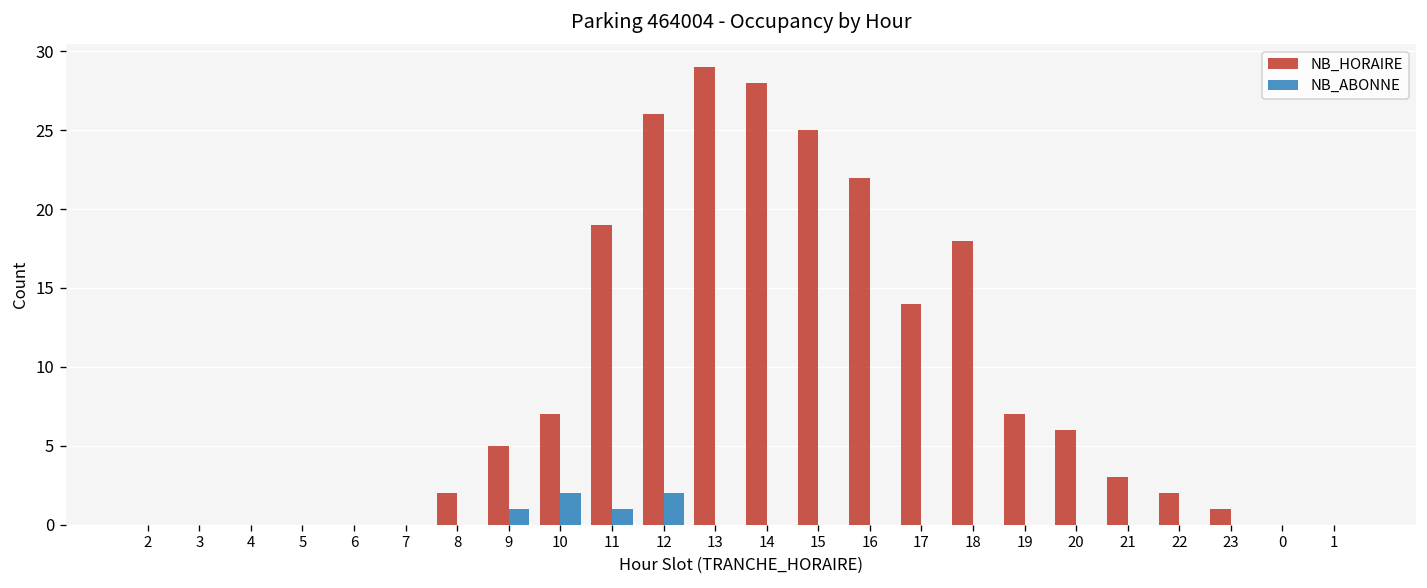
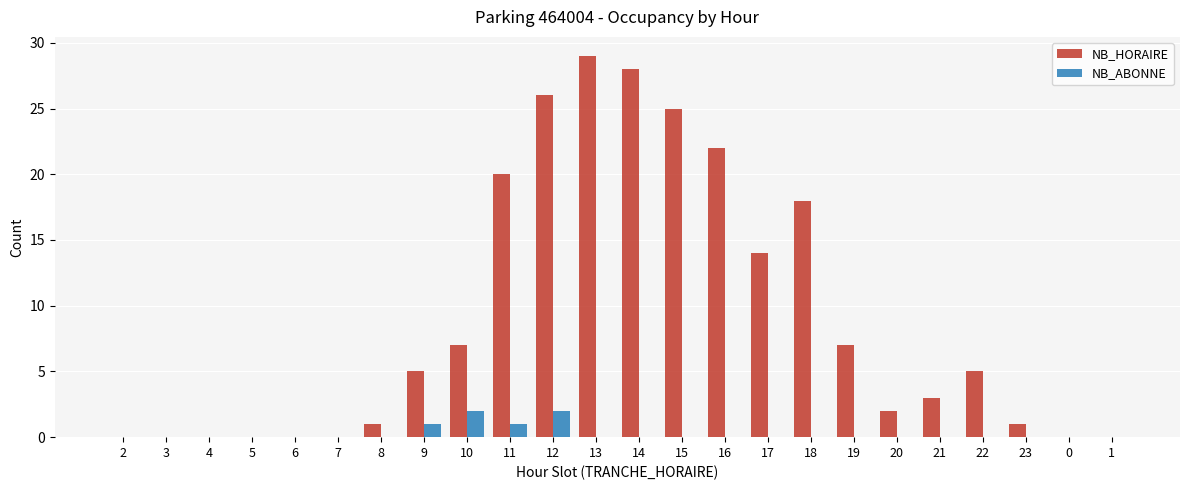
  {
    "NB_HORAIRE": {
      "2": 0,
      "3": 0,
      "4": 0,
      "5": 0,
      "6": 0,
      "7": 0,
-     "8": 2,
+     "8": 1,
      "9": 5,
      "10": 7,
-     "11": 19,
+     "11": 20,
      "12": 26,
      "13": 29,
      "14": 28,
      "15": 25,
      "16": 22,
      "17": 14,
      "18": 18,
      "19": 7,
-     "20": 6,
+     "20": 2,
      "21": 3,
-     "22": 2,
+     "22": 5,
      "23": 1,
      "0": 0,
      "1": 0
    },
    "NB_ABONNE": {
      "2": 0,
      "3": 0,
      "4": 0,
      "5": 0,
      "6": 0,
      "7": 0,
      "8": 0,
      "9": 1,
      "10": 2,
      "11": 1,
      "12": 2,
      "13": 0,
      "14": 0,
      "15": 0,
      "16": 0,
      "17": 0,
      "18": 0,
      "19": 0,
      "20": 0,
      "21": 0,
      "22": 0,
      "23": 0,
      "0": 0,
      "1": 0
    }
  }
